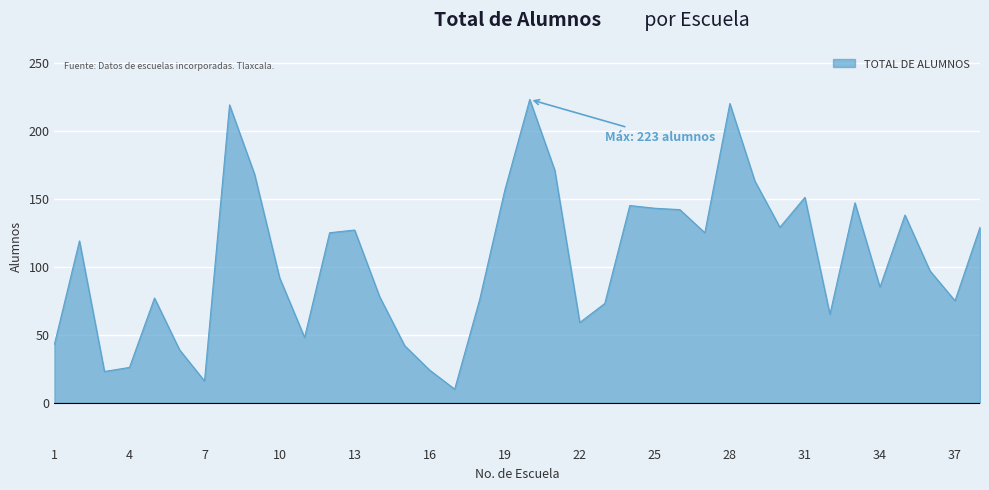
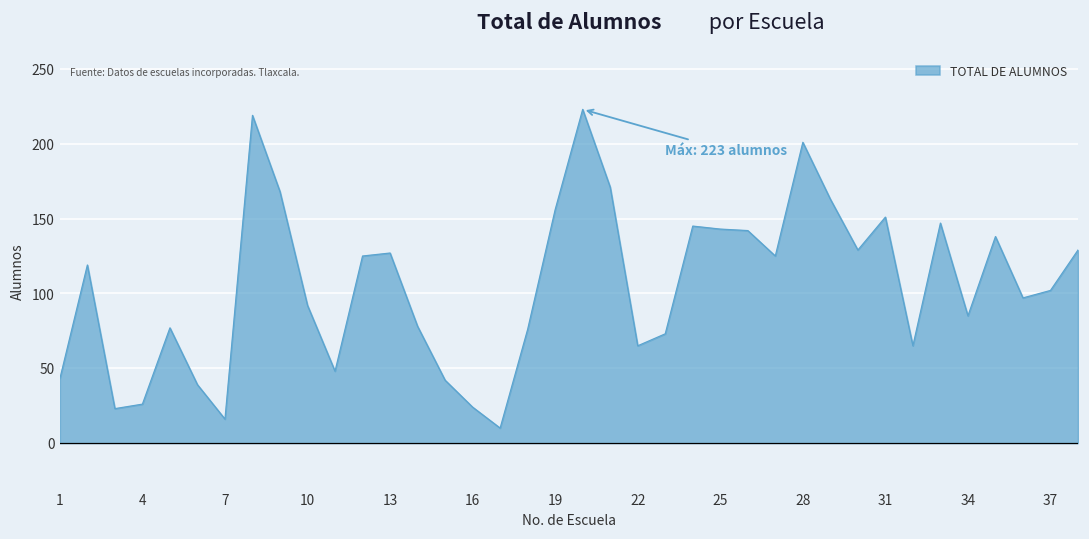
  {
    "1": 43,
    "4": 26,
    "7": 16,
    "10": 92,
    "13": 127,
    "16": 24,
    "19": 156,
-   "22": 59,
+   "22": 65,
    "25": 143,
-   "28": 220,
+   "28": 201,
    "31": 151,
    "34": 85,
-   "37": 75
+   "37": 102
  }
